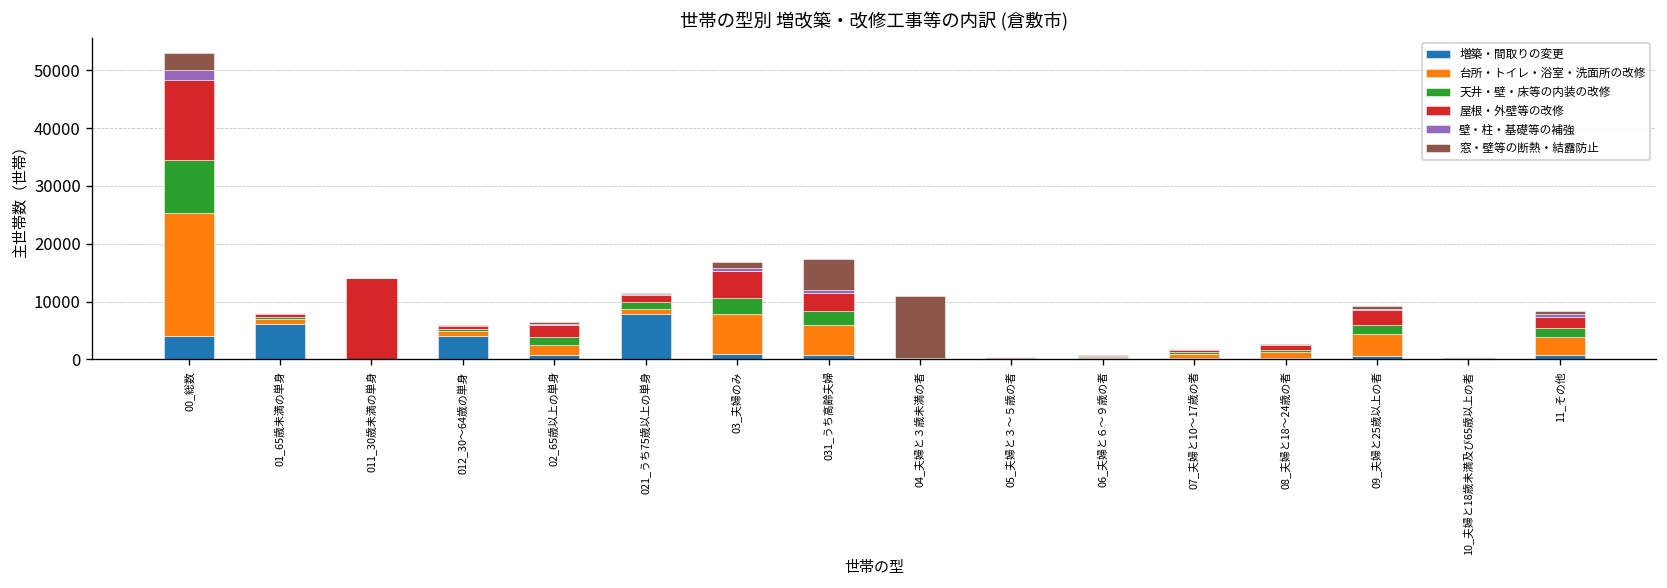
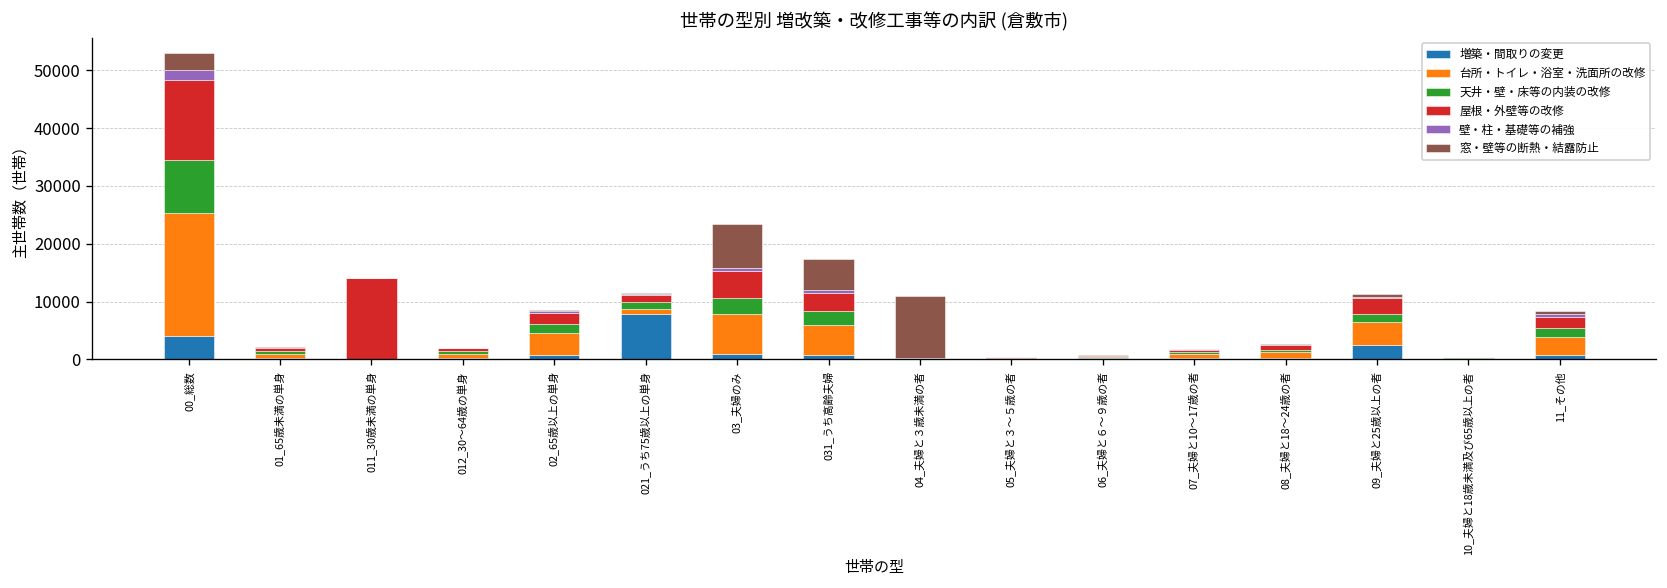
  {
    "増築・間取りの変更": {
      "00_総数": 4000,
-     "01_65歳未満の単身": 6000,
+     "01_65歳未満の単身": 0,
      "011_30歳未満の単身": 0,
-     "012_30～64歳の単身": 4000,
+     "012_30～64歳の単身": 0,
      "02_65歳以上の単身": 1000,
      "021_うち75歳以上の単身": 8000,
      "03_夫婦のみ": 1000,
      "031_うち高齢夫婦": 1000,
      "05_夫婦と３～５歳の者": 0,
-     "09_夫婦と25歳以上の者": 1000,
+     "09_夫婦と25歳以上の者": 3000,
      "11_その他": 1000
    },
    "台所・トイレ・浴室・洗面所の改修": {
      "00_総数": 21000,
      "01_65歳未満の単身": 1000,
      "011_30歳未満の単身": 0,
      "012_30～64歳の単身": 1000,
-     "02_65歳以上の単身": 2000,
+     "02_65歳以上の単身": 4000,
      "021_うち75歳以上の単身": 1000,
      "03_夫婦のみ": 7000,
      "031_うち高齢夫婦": 5000,
      "07_夫婦と10～17歳の者": 1000,
      "08_夫婦と18～24歳の者": 1000,
      "09_夫婦と25歳以上の者": 4000,
      "11_その他": 3000
    },
    "天井・壁・床等の内装の改修": {
      "00_総数": 9000,
      "011_30歳未満の単身": 0,
      "02_65歳以上の単身": 1000,
      "021_うち75歳以上の単身": 1000,
      "03_夫婦のみ": 3000,
      "031_うち高齢夫婦": 2000,
      "09_夫婦と25歳以上の者": 1000,
      "11_その他": 2000
    },
    "屋根・外壁等の改修": {
      "00_総数": 14000,
      "01_65歳未満の単身": 1000,
      "011_30歳未満の単身": 14000,
      "012_30～64歳の単身": 1000,
      "02_65歳以上の単身": 2000,
      "021_うち75歳以上の単身": 1000,
      "03_夫婦のみ": 5000,
      "031_うち高齢夫婦": 3000,
      "08_夫婦と18～24歳の者": 1000,
      "09_夫婦と25歳以上の者": 3000,
      "11_その他": 2000
    },
    "壁・柱・基礎等の補強": {
      "00_総数": 2000,
      "011_30歳未満の単身": 0,
      "03_夫婦のみ": 1000,
      "05_夫婦と３～５歳の者": 0,
      "10_夫婦と18歳未満及び65歳以上の者": 0
    },
    "窓・壁等の断熱・結露防止": {
      "00_総数": 3000,
      "011_30歳未満の単身": 0,
-     "03_夫婦のみ": 1000,
+     "03_夫婦のみ": 8000,
      "031_うち高齢夫婦": 5000,
      "04_夫婦と３歳未満の者": 11000,
      "05_夫婦と３～５歳の者": 0,
      "10_夫婦と18歳未満及び65歳以上の者": 0,
      "11_その他": 1000
    }
  }
